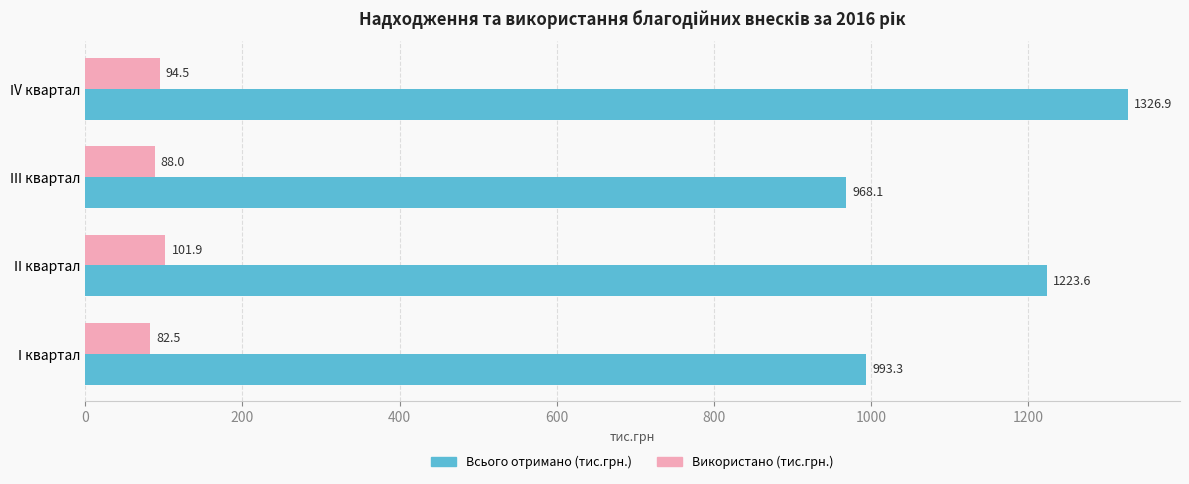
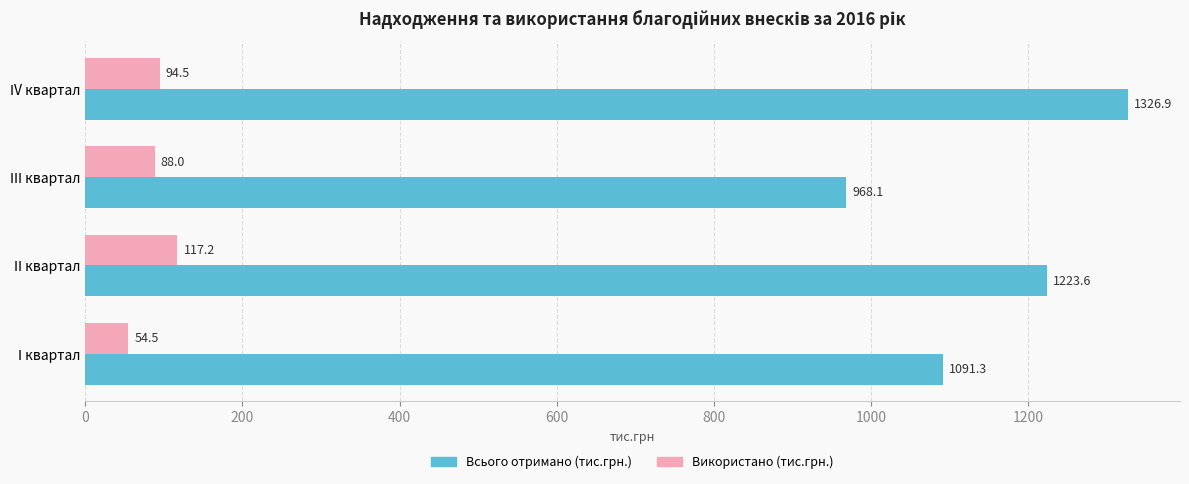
  {
    "Всього отримано (тис.грн.)": {
      "ІV квартал": 1326.9,
      "ІІІ квартал": 968.1,
      "ІІ квартал": 1223.6,
-     "І квартал": 993.3
+     "І квартал": 1091.3
    },
    "Використано (тис.грн.)": {
      "ІV квартал": 94.5,
      "ІІІ квартал": 88.0,
-     "ІІ квартал": 101.9,
-     "І квартал": 82.5
+     "ІІ квартал": 117.2,
+     "І квартал": 54.5
    }
  }
